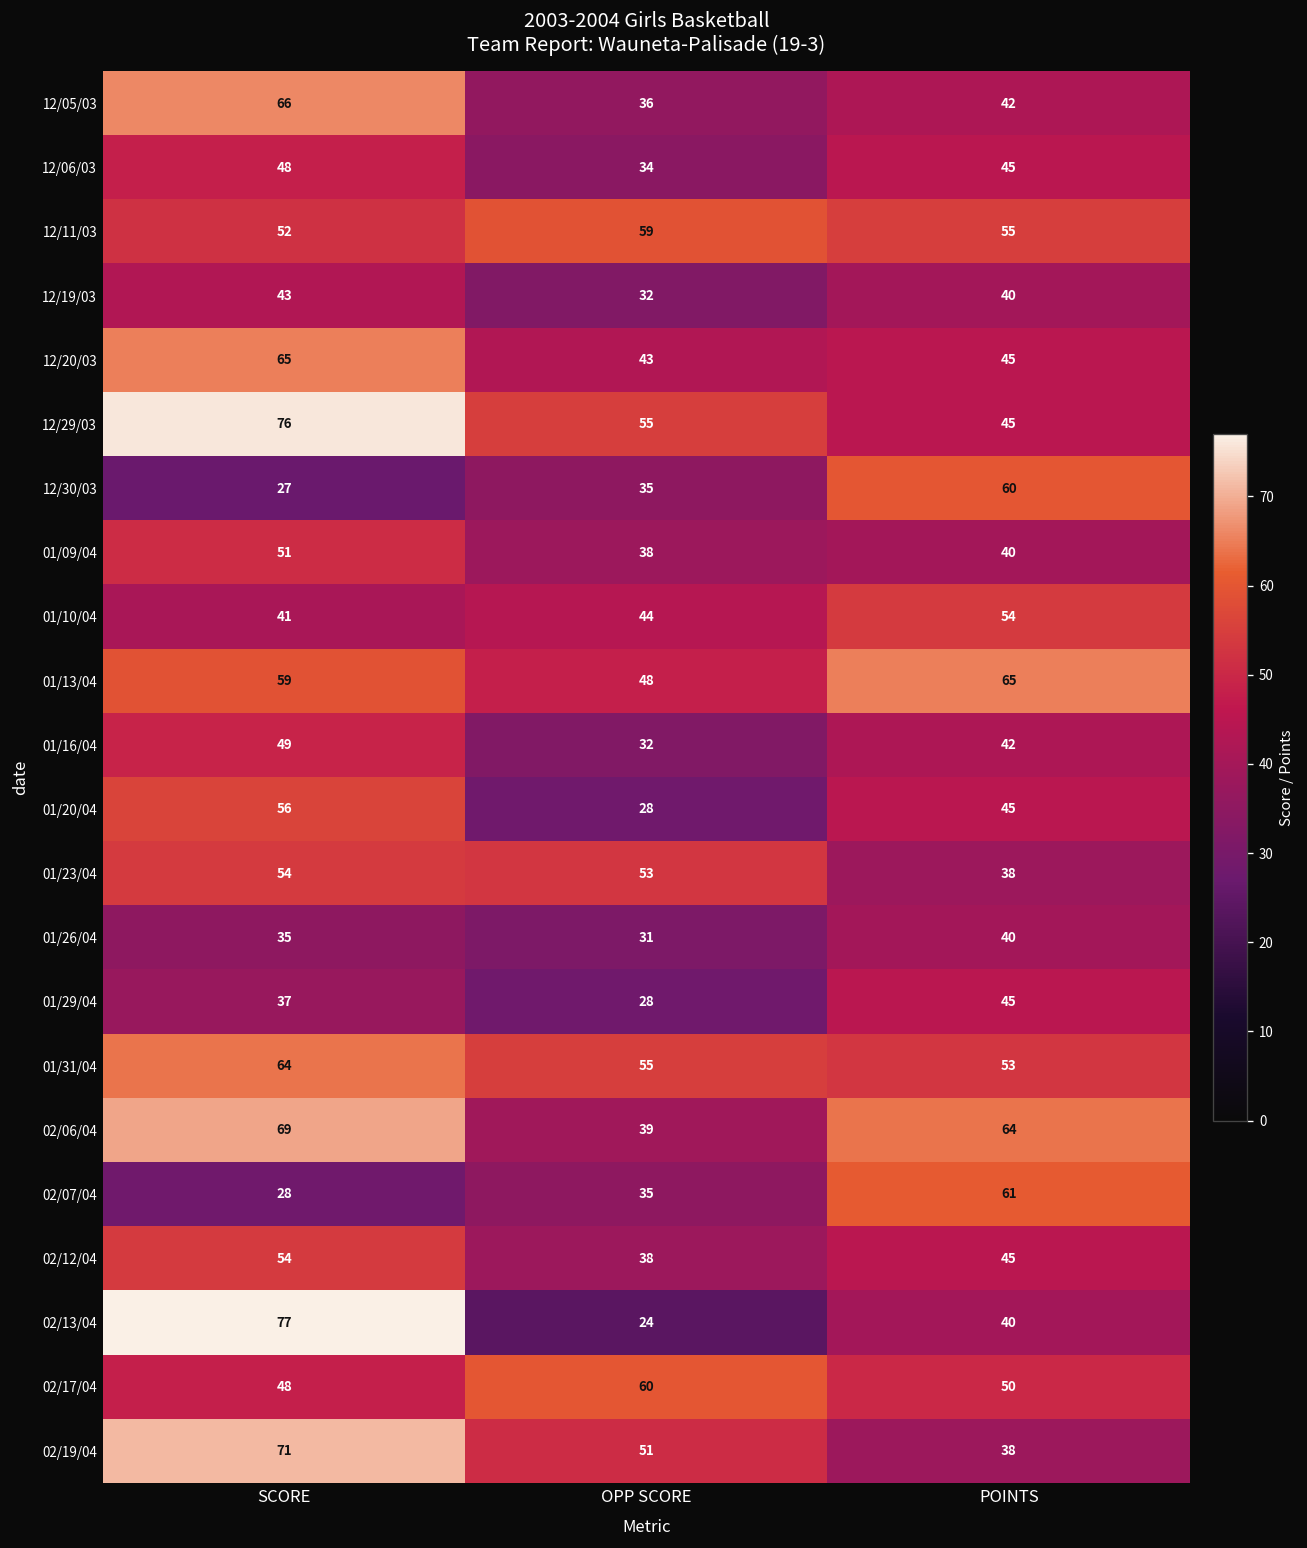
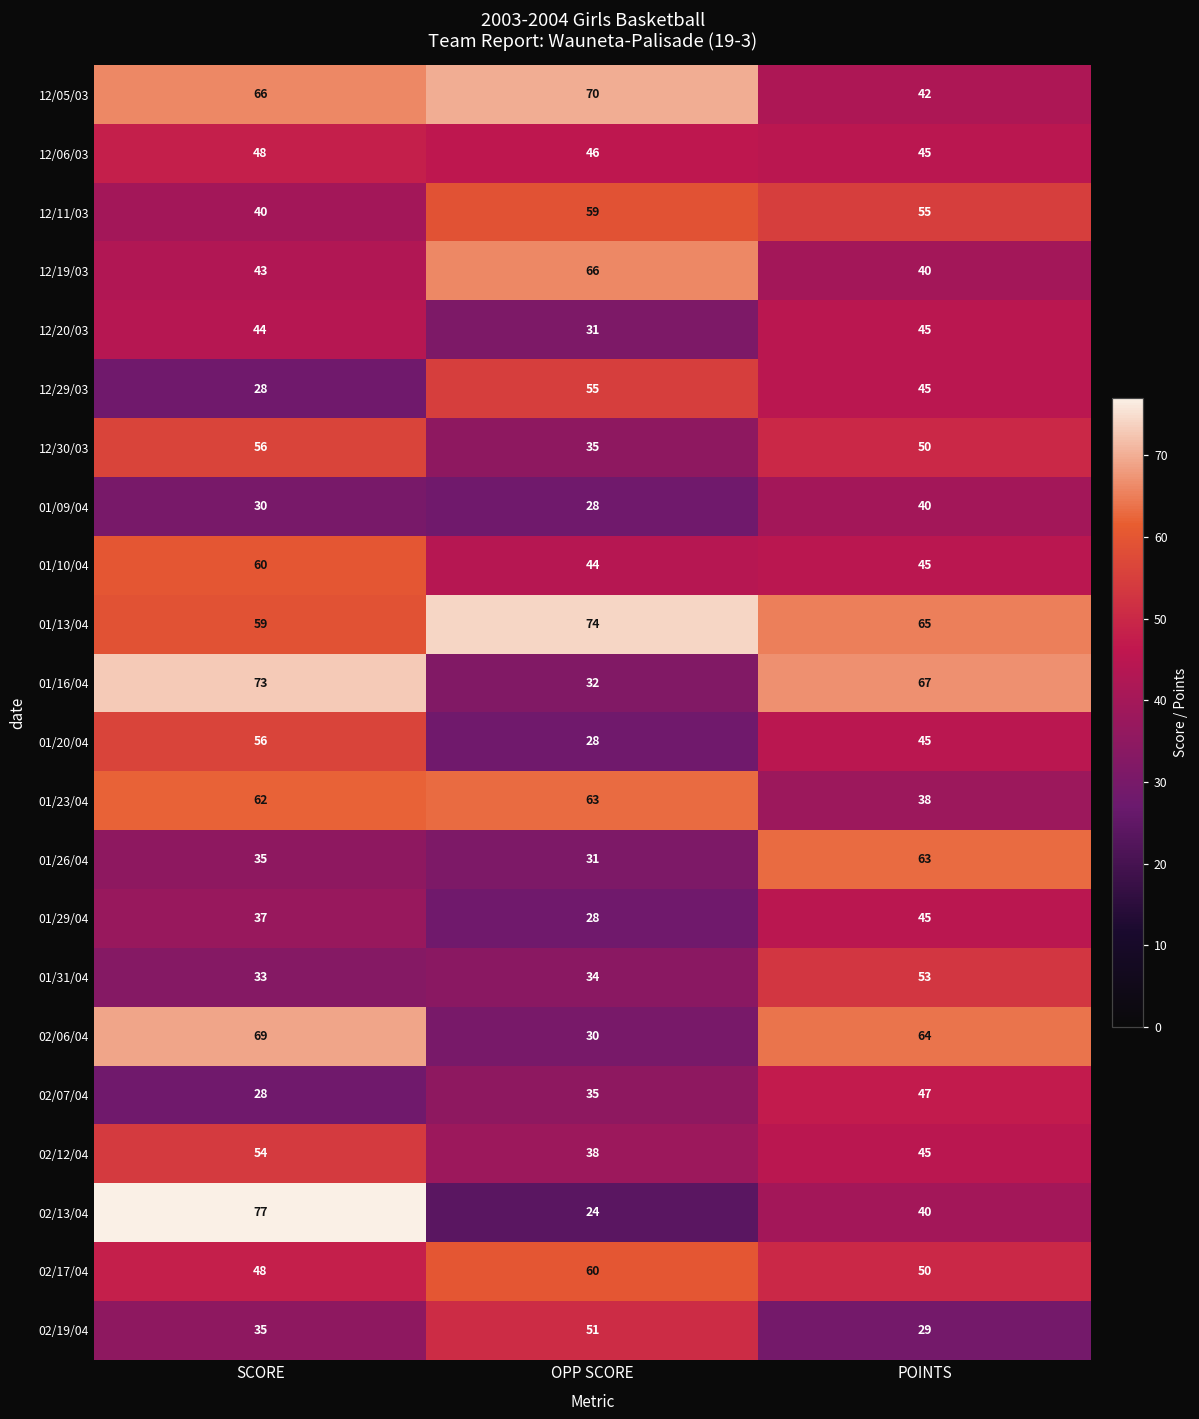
  {
    "12/05/03": {
      "SCORE": 66,
-     "OPP SCORE": 36,
+     "OPP SCORE": 70,
      "POINTS": 42
    },
    "12/06/03": {
      "SCORE": 48,
-     "OPP SCORE": 34,
+     "OPP SCORE": 46,
      "POINTS": 45
    },
    "12/11/03": {
-     "SCORE": 52,
+     "SCORE": 40,
      "OPP SCORE": 59,
      "POINTS": 55
    },
    "12/19/03": {
      "SCORE": 43,
-     "OPP SCORE": 32,
+     "OPP SCORE": 66,
      "POINTS": 40
    },
    "12/20/03": {
-     "SCORE": 65,
-     "OPP SCORE": 43,
+     "SCORE": 44,
+     "OPP SCORE": 31,
      "POINTS": 45
    },
    "12/29/03": {
-     "SCORE": 76,
+     "SCORE": 28,
      "OPP SCORE": 55,
      "POINTS": 45
    },
    "12/30/03": {
-     "SCORE": 27,
+     "SCORE": 56,
      "OPP SCORE": 35,
-     "POINTS": 60
+     "POINTS": 50
    },
    "01/09/04": {
-     "SCORE": 51,
-     "OPP SCORE": 38,
+     "SCORE": 30,
+     "OPP SCORE": 28,
      "POINTS": 40
    },
    "01/10/04": {
-     "SCORE": 41,
+     "SCORE": 60,
      "OPP SCORE": 44,
-     "POINTS": 54
+     "POINTS": 45
    },
    "01/13/04": {
      "SCORE": 59,
-     "OPP SCORE": 48,
+     "OPP SCORE": 74,
      "POINTS": 65
    },
    "01/16/04": {
-     "SCORE": 49,
+     "SCORE": 73,
      "OPP SCORE": 32,
-     "POINTS": 42
+     "POINTS": 67
    },
    "01/20/04": {
      "SCORE": 56,
      "OPP SCORE": 28,
      "POINTS": 45
    },
    "01/23/04": {
-     "SCORE": 54,
-     "OPP SCORE": 53,
+     "SCORE": 62,
+     "OPP SCORE": 63,
      "POINTS": 38
    },
    "01/26/04": {
      "SCORE": 35,
      "OPP SCORE": 31,
-     "POINTS": 40
+     "POINTS": 63
    },
    "01/29/04": {
      "SCORE": 37,
      "OPP SCORE": 28,
      "POINTS": 45
    },
    "01/31/04": {
-     "SCORE": 64,
-     "OPP SCORE": 55,
+     "SCORE": 33,
+     "OPP SCORE": 34,
      "POINTS": 53
    },
    "02/06/04": {
      "SCORE": 69,
-     "OPP SCORE": 39,
+     "OPP SCORE": 30,
      "POINTS": 64
    },
    "02/07/04": {
      "SCORE": 28,
      "OPP SCORE": 35,
-     "POINTS": 61
+     "POINTS": 47
    },
    "02/12/04": {
      "SCORE": 54,
      "OPP SCORE": 38,
      "POINTS": 45
    },
    "02/13/04": {
      "SCORE": 77,
      "OPP SCORE": 24,
      "POINTS": 40
    },
    "02/17/04": {
      "SCORE": 48,
      "OPP SCORE": 60,
      "POINTS": 50
    },
    "02/19/04": {
-     "SCORE": 71,
+     "SCORE": 35,
      "OPP SCORE": 51,
-     "POINTS": 38
+     "POINTS": 29
    }
  }
